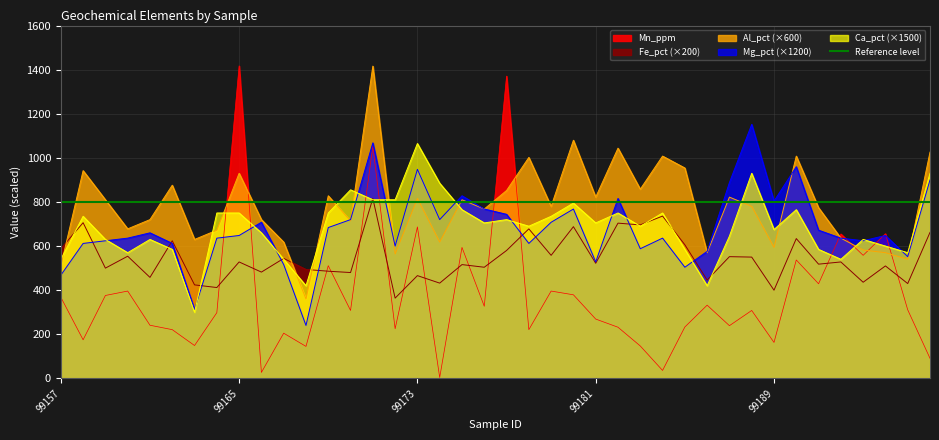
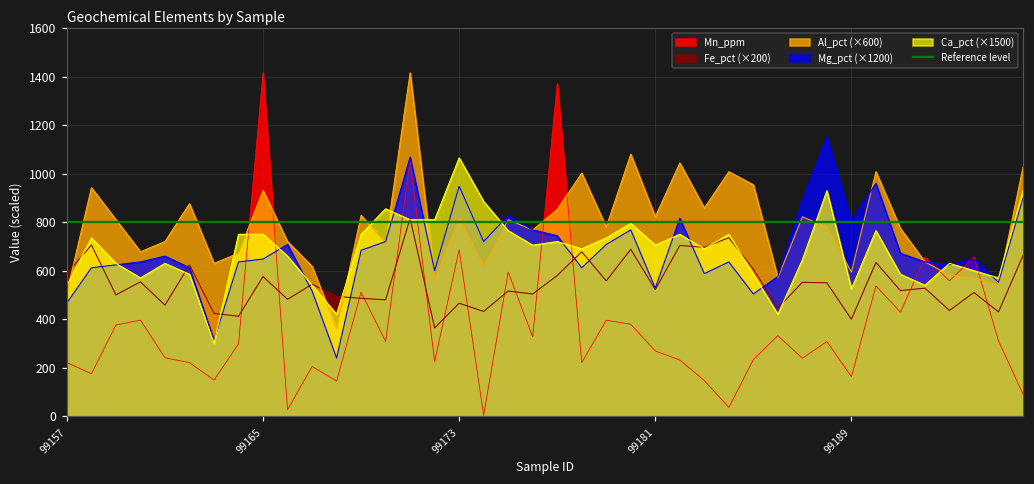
  {
    "Mn_ppm": {
-     "99157": 370,
+     "99157": 220,
      "99165": 1420,
      "99173": 690,
      "99181": 270,
      "99189": 160
    },
    "Fe_pct (×200)": {
      "99157": 590,
-     "99165": 530,
+     "99165": 580,
      "99173": 470,
      "99189": 400
    },
    "Al_pct (×600)": {
      "99157": 510,
      "99165": 930,
      "99173": 820,
      "99181": 820,
      "99189": 590
    },
    "Mg_pct (×1200)": {
      "99157": 470,
      "99165": 650,
      "99173": 950,
      "99189": 800
    },
    "Ca_pct (×1500)": {
      "99157": 540,
      "99165": 750,
      "99173": 1070,
      "99181": 710,
-     "99189": 680
+     "99189": 530
    }
  }
